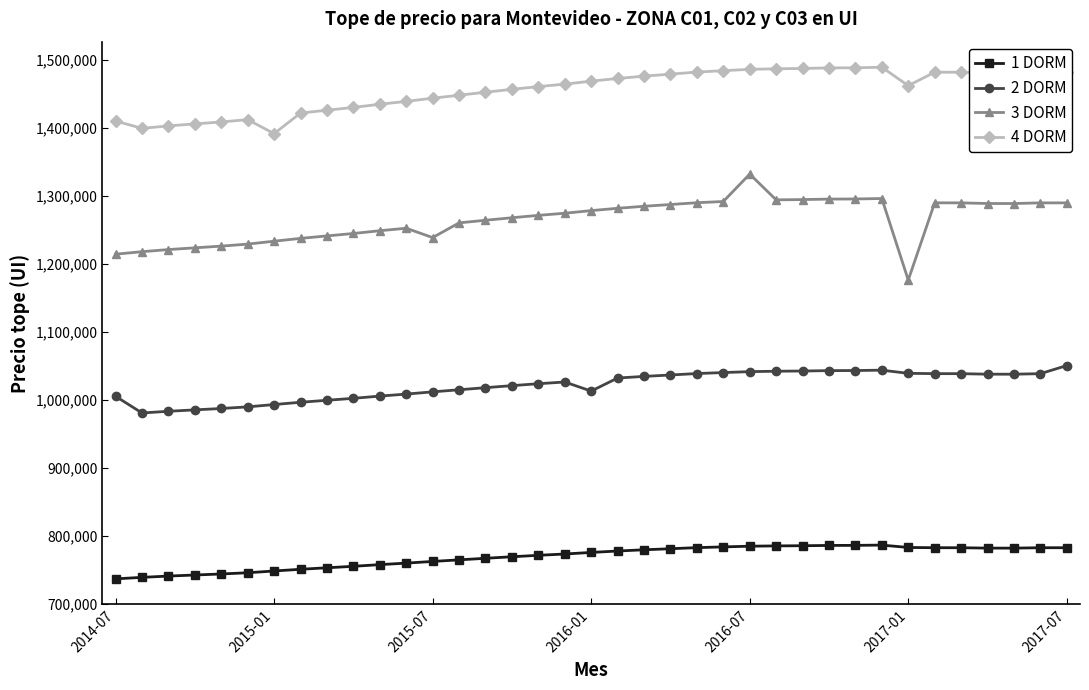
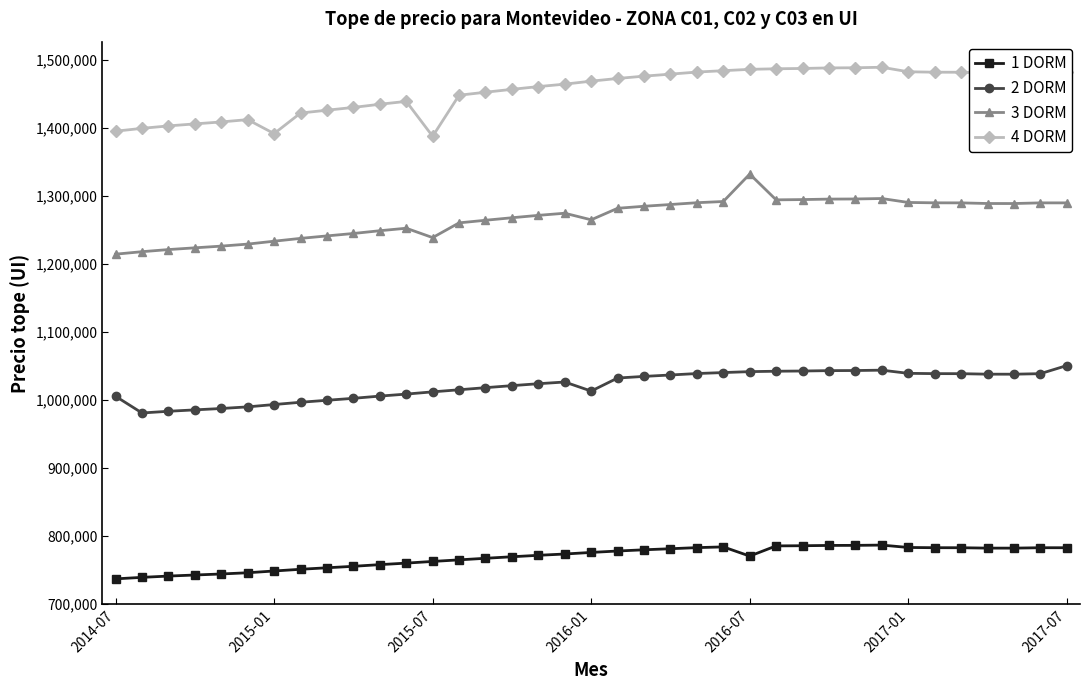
  {
    "1 DORM": {
      "2014-07": "740,000",
      "2015-01": "750,000",
      "2015-07": "760,000",
      "2016-01": "780,000",
-     "2016-07": "780,000",
+     "2016-07": "770,000",
      "2017-01": "780,000",
      "2017-07": "780,000"
    },
    "2 DORM": {
      "2014-07": "1,010,000",
      "2015-01": "990,000",
      "2015-07": "1,010,000",
      "2016-01": "1,010,000",
      "2016-07": "1,040,000",
      "2017-01": "1,040,000",
      "2017-07": "1,050,000"
    },
    "3 DORM": {
      "2014-07": "1,210,000",
      "2015-01": "1,230,000",
      "2015-07": "1,240,000",
-     "2016-01": "1,280,000",
+     "2016-01": "1,260,000",
      "2016-07": "1,330,000",
-     "2017-01": "1,180,000",
+     "2017-01": "1,290,000",
      "2017-07": "1,290,000"
    },
    "4 DORM": {
-     "2014-07": "1,410,000",
+     "2014-07": "1,390,000",
      "2015-01": "1,390,000",
-     "2015-07": "1,440,000",
+     "2015-07": "1,390,000",
      "2016-01": "1,470,000",
      "2016-07": "1,490,000",
-     "2017-01": "1,460,000"
+     "2017-01": "1,480,000"
    }
  }
